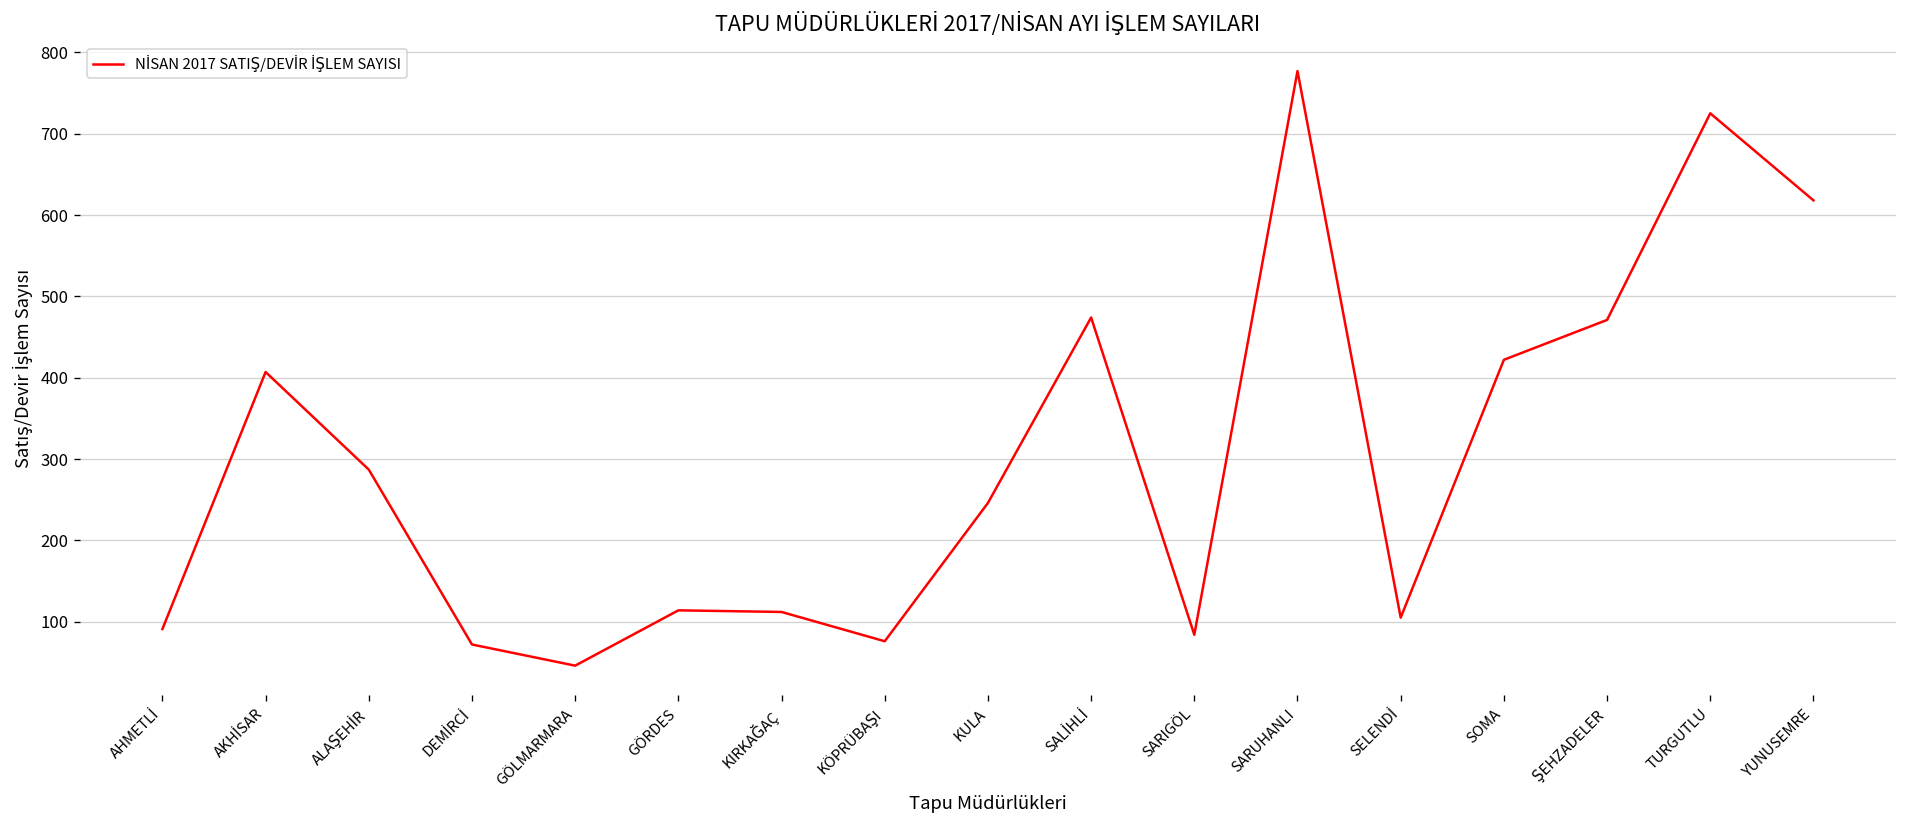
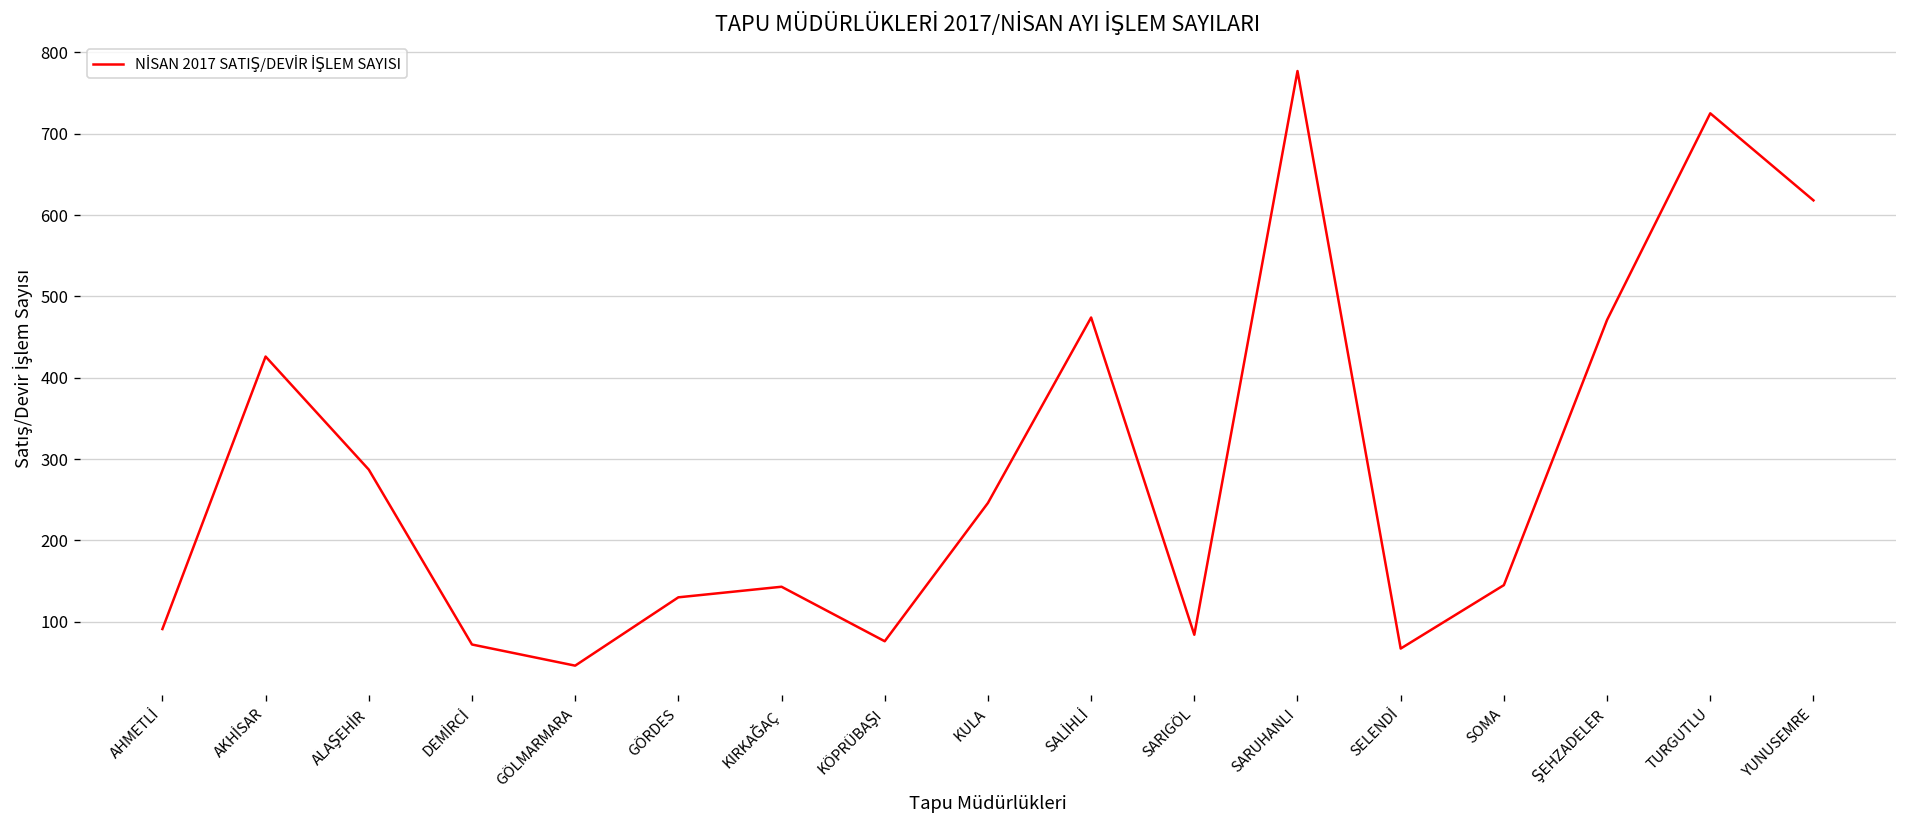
  {
    "AHMETLİ": 90,
-   "AKHİSAR": 410,
+   "AKHİSAR": 430,
    "ALAŞEHİR": 290,
    "DEMİRCİ": 70,
    "GÖLMARMARA": 50,
-   "GÖRDES": 110,
-   "KIRKAĞAÇ": 110,
+   "GÖRDES": 130,
+   "KIRKAĞAÇ": 140,
    "KÖPRÜBAŞI": 80,
    "KULA": 250,
    "SALİHLİ": 470,
    "SARIGÖL": 80,
    "SARUHANLI": 780,
-   "SELENDİ": 110,
-   "SOMA": 420,
+   "SELENDİ": 70,
+   "SOMA": 150,
    "ŞEHZADELER": 470,
    "TURGUTLU": 730,
    "YUNUSEMRE": 620
  }
